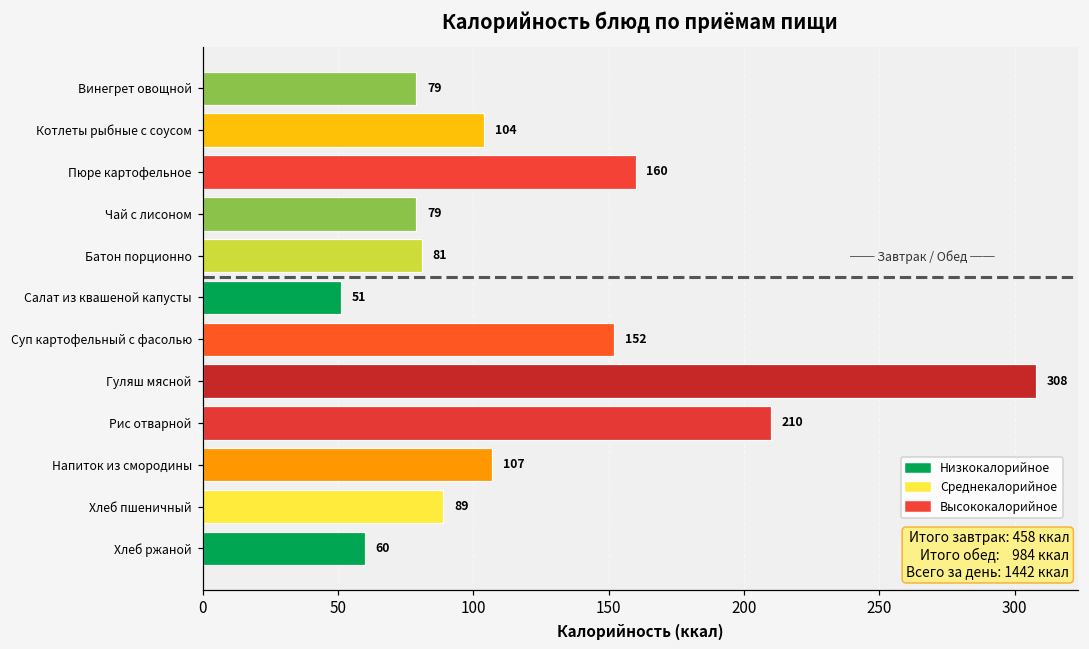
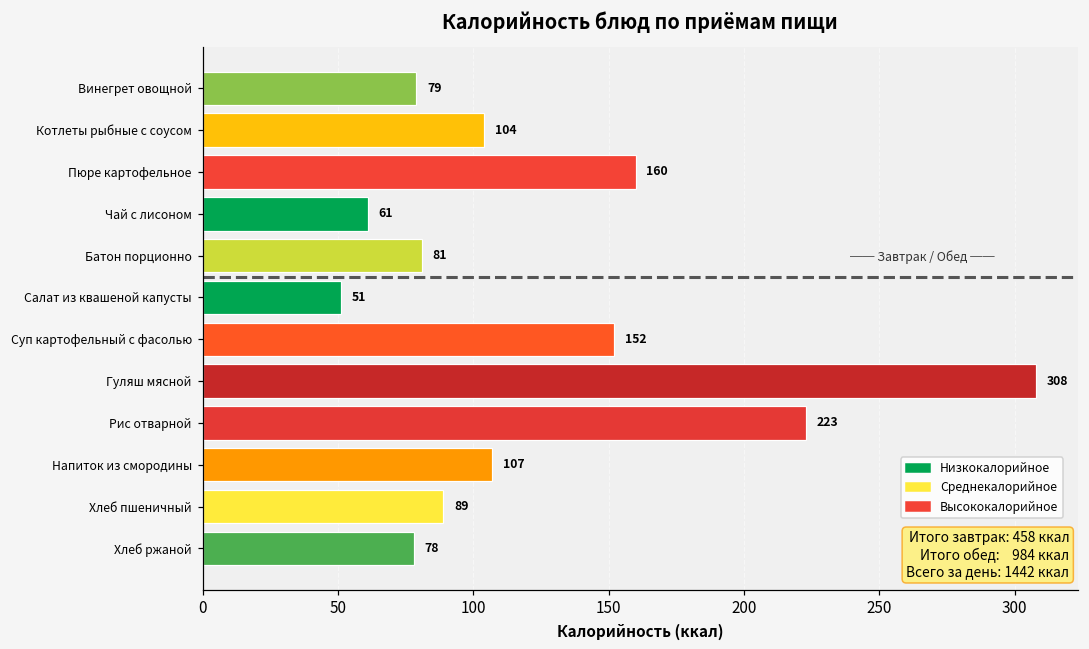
  {
    "Винегрет овощной": 79,
    "Котлеты рыбные с соусом": 104,
    "Пюре картофельное": 160,
-   "Чай с лисоном": 79,
+   "Чай с лисоном": 61,
    "Батон порционно": 81,
    "Салат из квашеной капусты": 51,
    "Суп картофельный с фасолью": 152,
    "Гуляш мясной": 308,
-   "Рис отварной": 210,
+   "Рис отварной": 223,
    "Напиток из смородины": 107,
    "Хлеб пшеничный": 89,
-   "Хлеб ржаной": 60
+   "Хлеб ржаной": 78
  }
